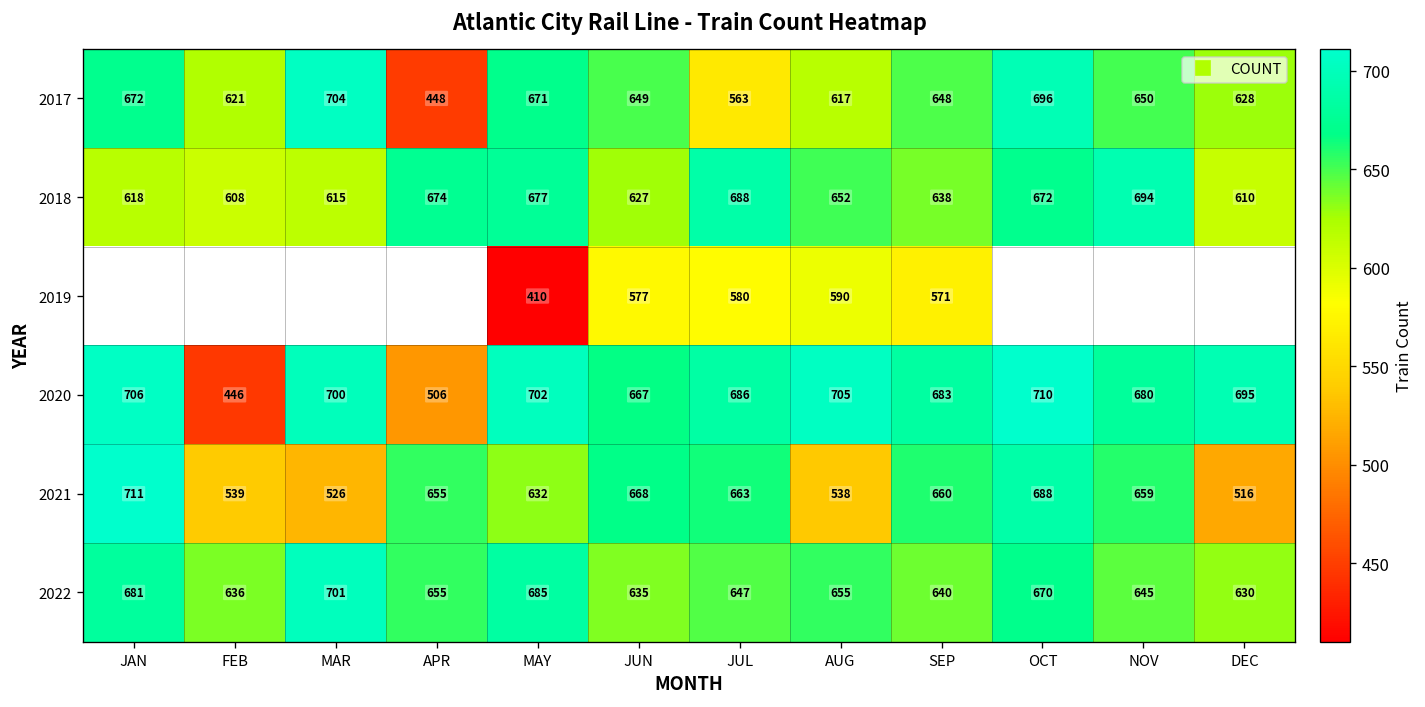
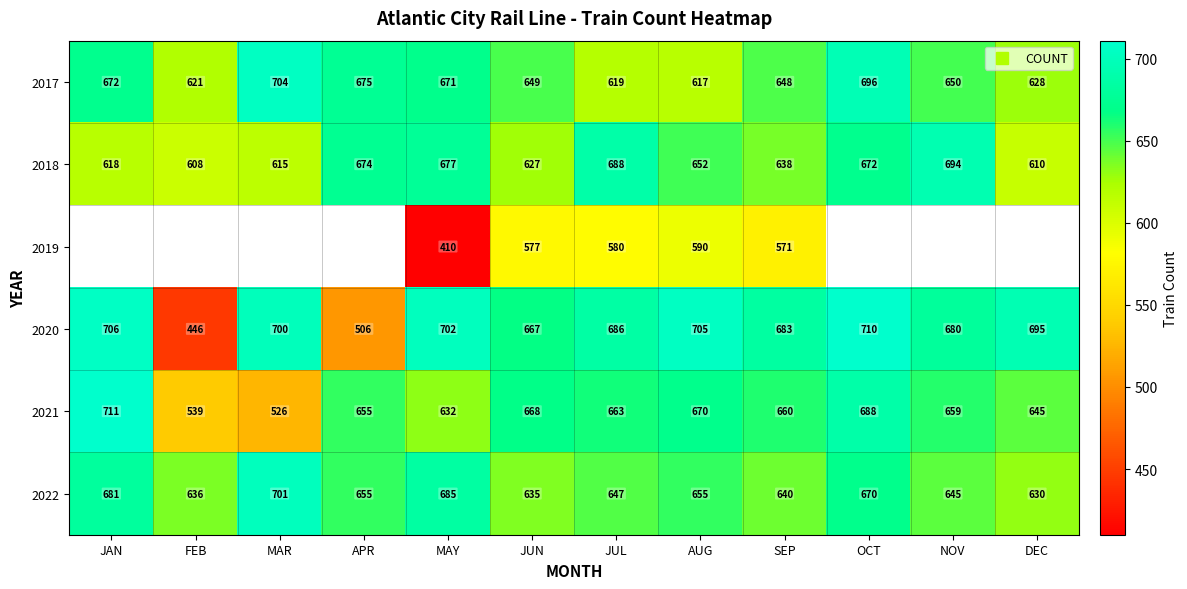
  {
    "2017": {
-     "APR": 448,
-     "JUL": 563
+     "APR": 675,
+     "JUL": 619
    },
    "2021": {
-     "AUG": 538,
-     "DEC": 516
+     "AUG": 670,
+     "DEC": 645
    }
  }
